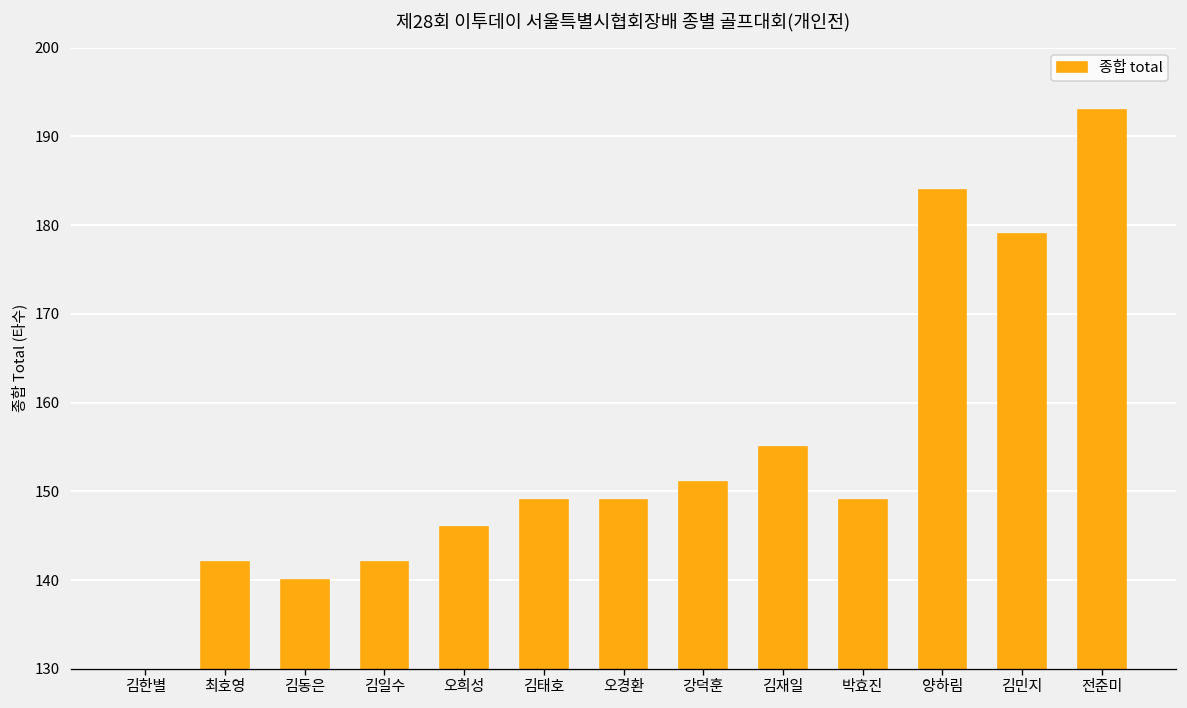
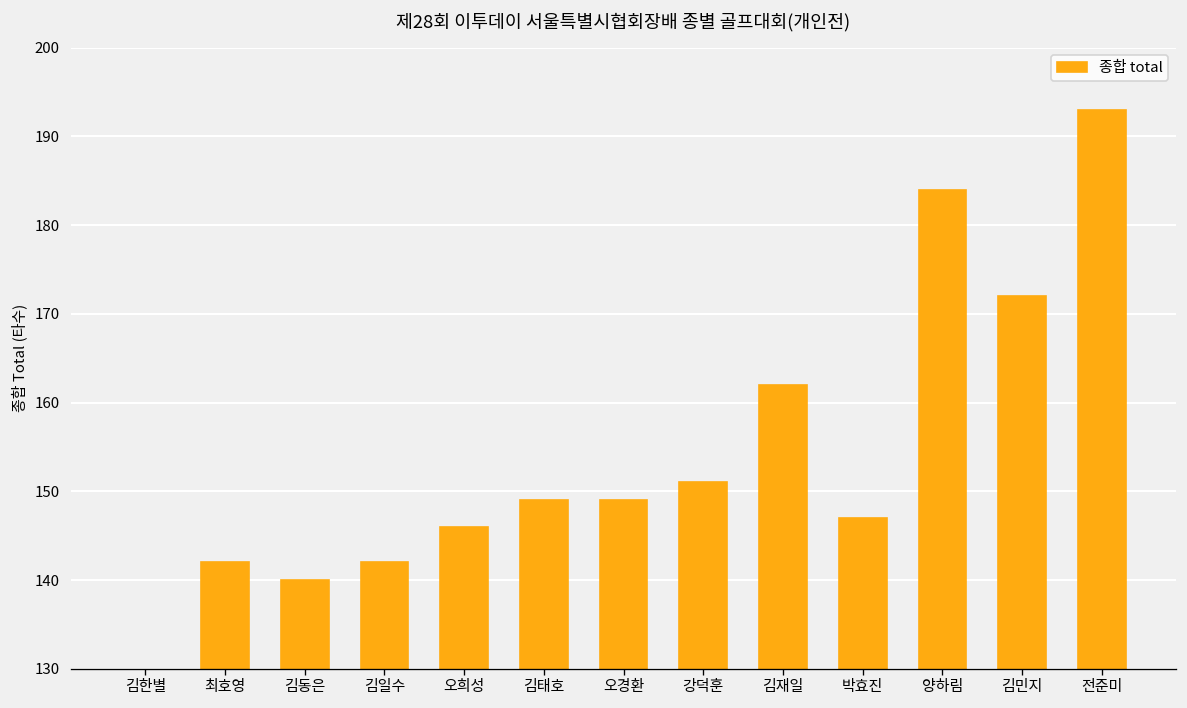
  {
    "최호영": 142,
    "김동은": 140,
    "김일수": 142,
    "오희성": 146,
    "김태호": 149,
    "오경환": 149,
    "강덕훈": 151,
-   "김재일": 155,
-   "박효진": 149,
+   "김재일": 162,
+   "박효진": 147,
    "양하림": 184,
-   "김민지": 179,
+   "김민지": 172,
    "전준미": 193
  }
